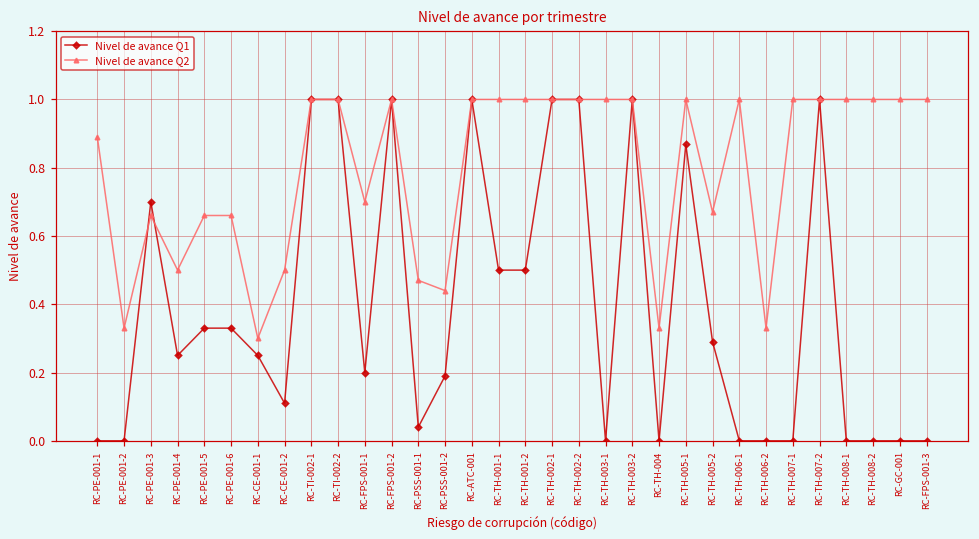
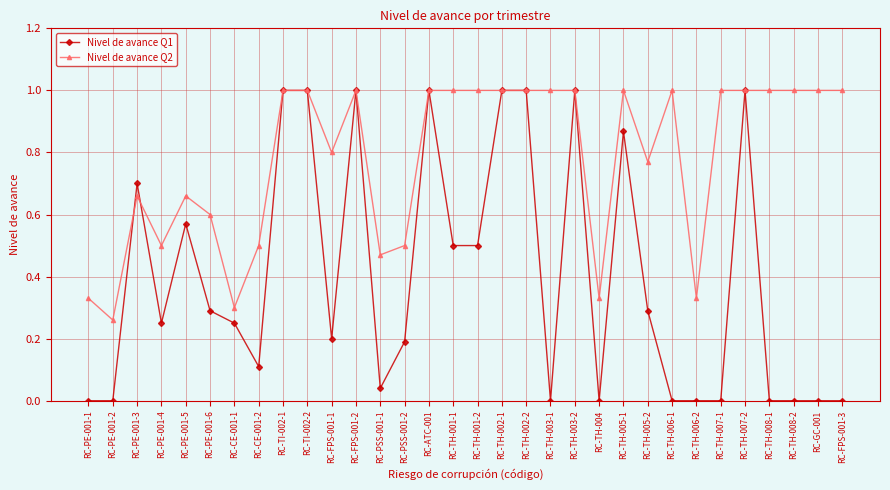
  {
    "Nivel de avance Q1": {
      "RC-PE-001-1": 0.00,
      "RC-PE-001-2": 0.00,
      "RC-PE-001-3": 0.70,
      "RC-PE-001-4": 0.25,
-     "RC-PE-001-5": 0.33,
-     "RC-PE-001-6": 0.33,
+     "RC-PE-001-5": 0.57,
+     "RC-PE-001-6": 0.29,
      "RC-CE-001-1": 0.25,
      "RC-CE-001-2": 0.11,
      "RC-FPS-001-1": 0.20,
      "RC-PSS-001-1": 0.04,
      "RC-PSS-001-2": 0.19,
      "RC-TH-001-1": 0.50,
      "RC-TH-001-2": 0.50,
      "RC-TH-003-1": 0.00,
      "RC-TH-004": 0.00,
      "RC-TH-005-1": 0.87,
      "RC-TH-005-2": 0.29,
      "RC-TH-006-1": 0.00,
      "RC-TH-006-2": 0.00,
      "RC-TH-007-1": 0.00,
      "RC-TH-008-1": 0.00,
      "RC-TH-008-2": 0.00,
      "RC-GC-001": 0.00,
      "RC-FPS-001-3": 0.00
    },
    "Nivel de avance Q2": {
-     "RC-PE-001-1": 0.89,
-     "RC-PE-001-2": 0.33,
+     "RC-PE-001-1": 0.33,
+     "RC-PE-001-2": 0.26,
      "RC-PE-001-3": 0.66,
      "RC-PE-001-4": 0.50,
      "RC-PE-001-5": 0.66,
-     "RC-PE-001-6": 0.66,
+     "RC-PE-001-6": 0.60,
      "RC-CE-001-1": 0.30,
      "RC-CE-001-2": 0.50,
-     "RC-FPS-001-1": 0.7,
+     "RC-FPS-001-1": 0.8,
      "RC-PSS-001-1": 0.47,
-     "RC-PSS-001-2": 0.44,
+     "RC-PSS-001-2": 0.50,
      "RC-TH-001-1": 1.00,
      "RC-TH-001-2": 1.00,
      "RC-TH-003-1": 1.00,
      "RC-TH-004": 0.33,
      "RC-TH-005-1": 1.00,
-     "RC-TH-005-2": 0.67,
+     "RC-TH-005-2": 0.77,
      "RC-TH-006-1": 1.00,
      "RC-TH-006-2": 0.33,
      "RC-TH-007-1": 1.00,
      "RC-TH-008-1": 1.00,
      "RC-TH-008-2": 1.00,
      "RC-GC-001": 1.00,
      "RC-FPS-001-3": 1.00
    }
  }
